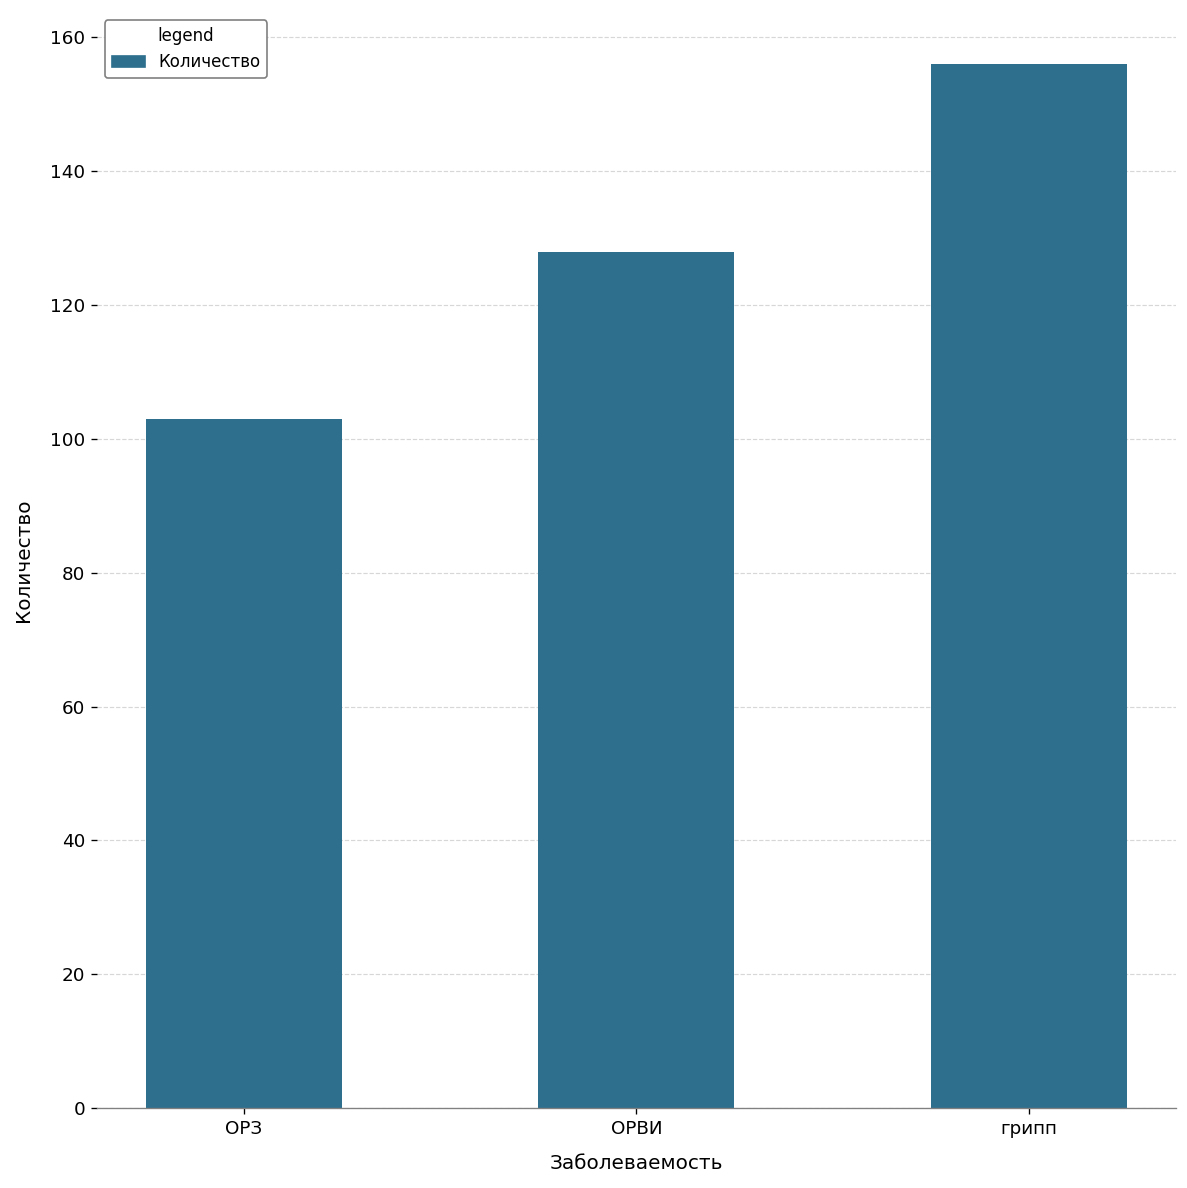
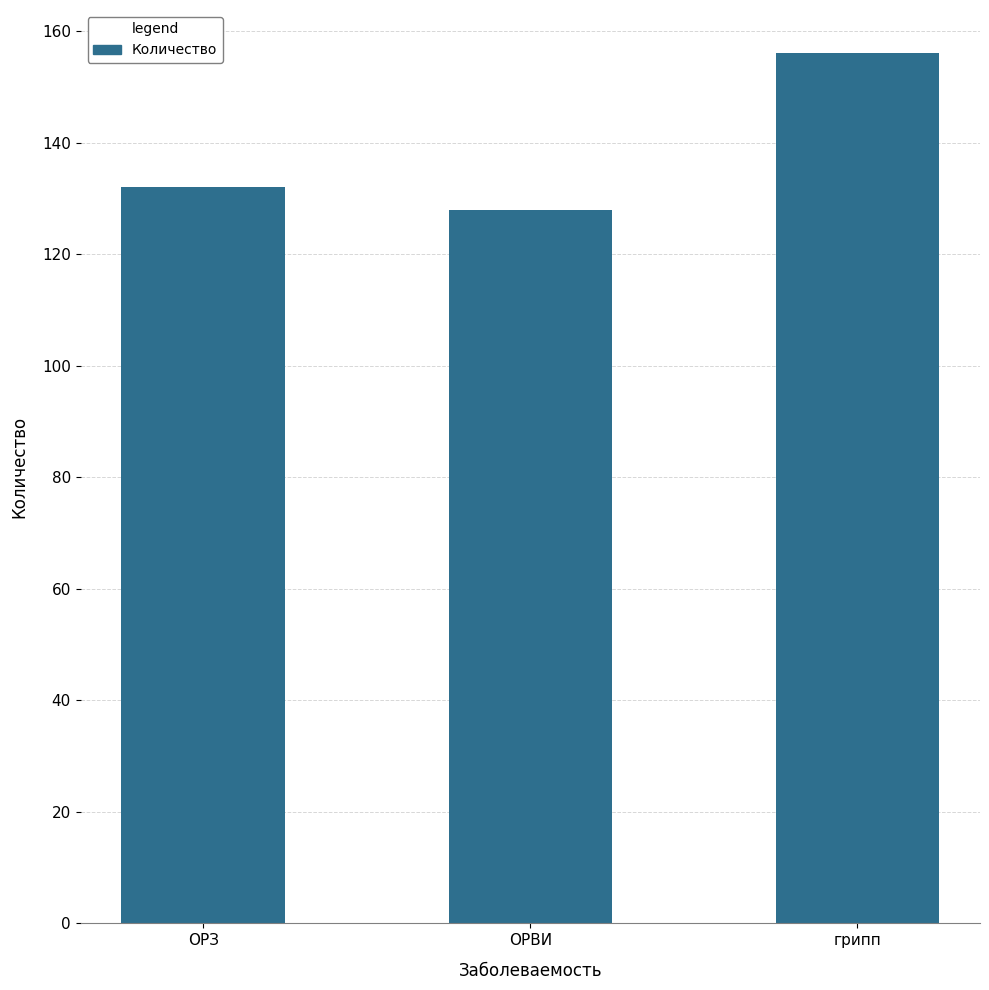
  {
-   "ОРЗ": 103,
+   "ОРЗ": 132,
    "ОРВИ": 128,
    "грипп": 156
  }
